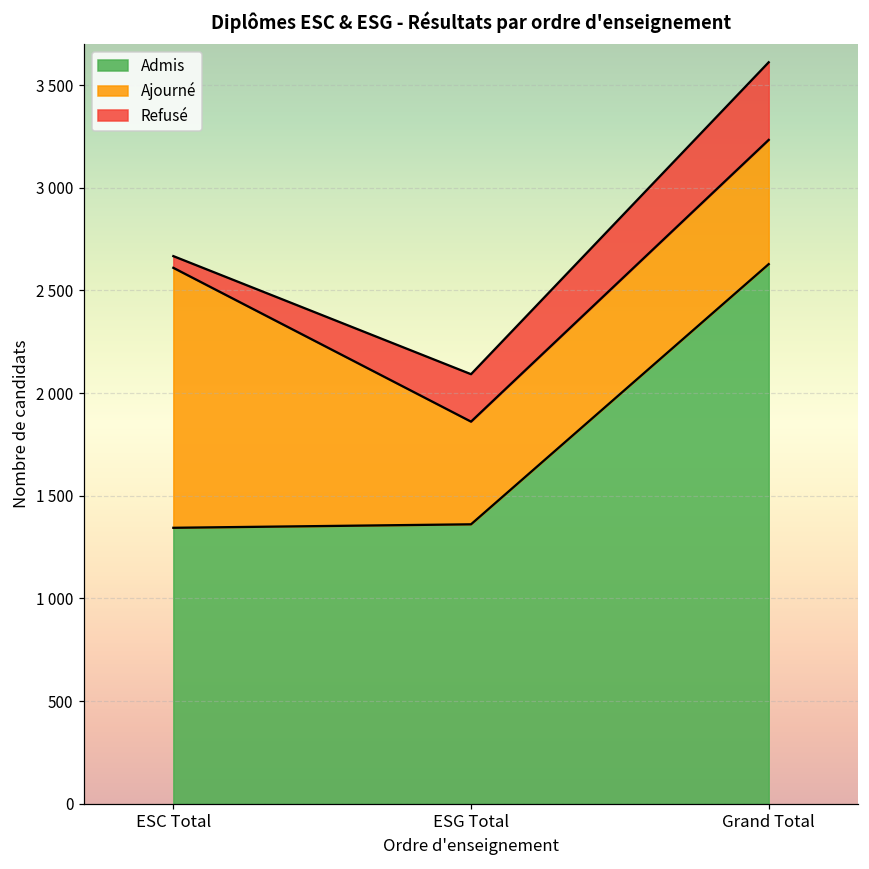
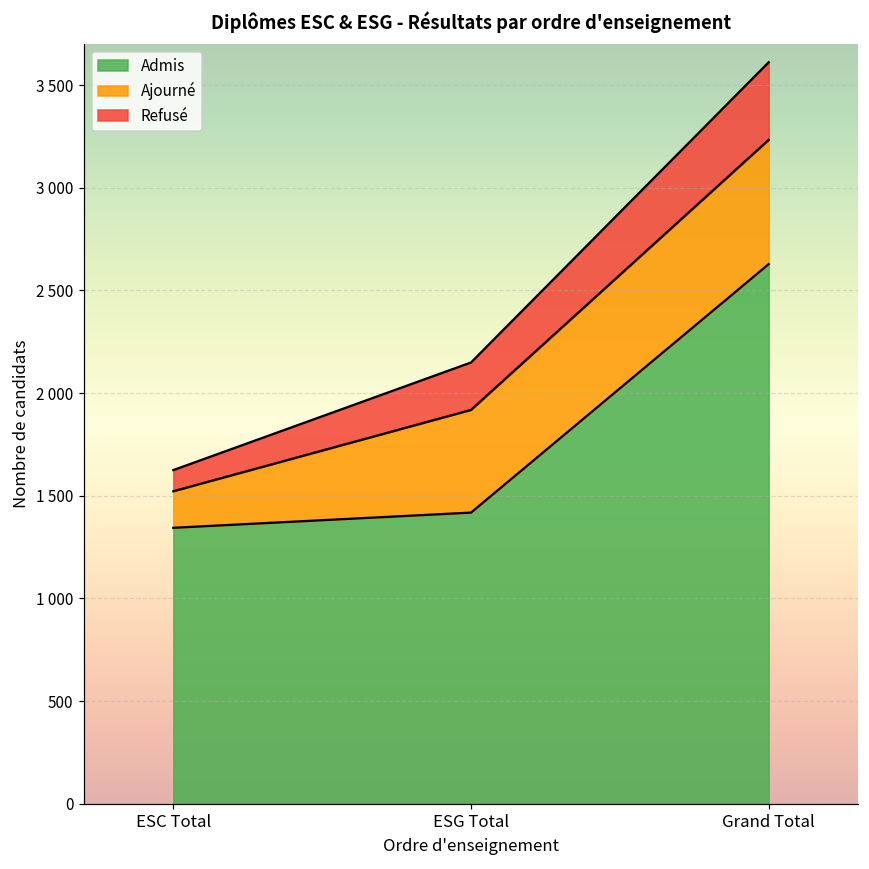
  {
    "Admis": {
      "ESC Total": 1340,
-     "ESG Total": 1360,
+     "ESG Total": 1420,
      "Grand Total": 2630
    },
    "Ajourné": {
-     "ESC Total": 1270,
+     "ESC Total": 180,
      "ESG Total": 500,
      "Grand Total": 610
    },
    "Refusé": {
-     "ESC Total": 60,
+     "ESC Total": 100,
      "ESG Total": 230,
      "Grand Total": 380
    }
  }
